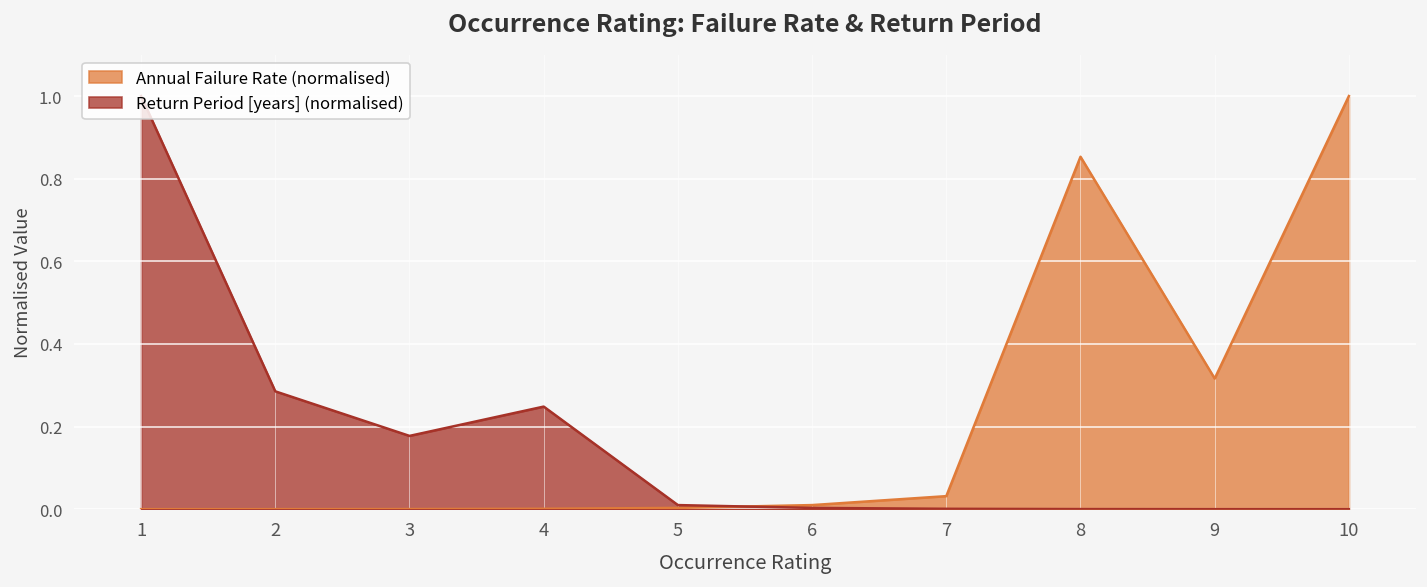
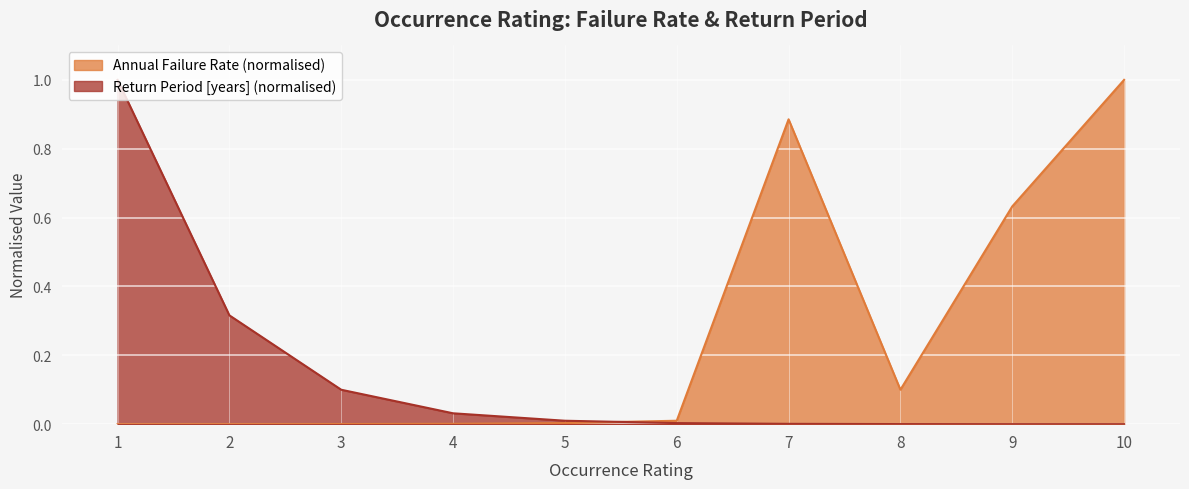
  {
    "Annual Failure Rate (normalised)": {
      "1": 0.00,
      "2": 0.00,
      "3": 0.00,
      "4": 0.00,
-     "7": 0.03,
-     "8": 0.85,
-     "9": 0.32,
+     "7": 0.89,
+     "8": 0.10,
+     "9": 0.63,
      "10": 1.00
    },
    "Return Period [years] (normalised)": {
-     "2": 0.29,
-     "3": 0.18,
-     "4": 0.25,
+     "2": 0.32,
+     "3": 0.10,
+     "4": 0.03,
      "7": 0.00,
      "8": 0.00,
      "9": 0.00,
      "10": 0.00
    }
  }
